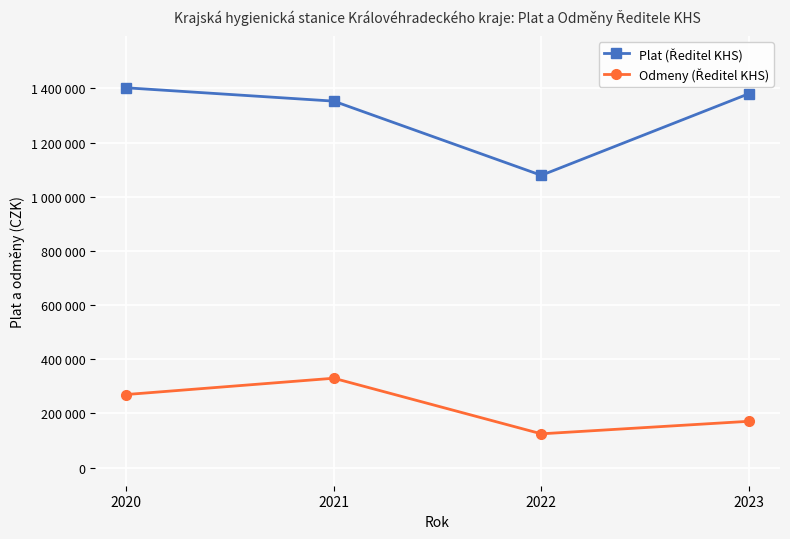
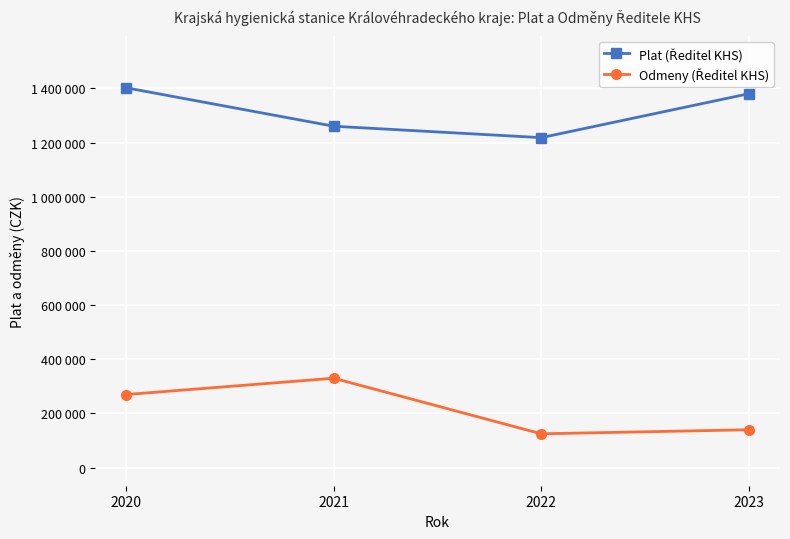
  {
    "Plat (Ředitel KHS)": {
      "2020": 1400000,
-     "2021": 1350000,
-     "2022": 1080000,
+     "2021": 1260000,
+     "2022": 1220000,
      "2023": 1380000
    },
    "Odmeny (Ředitel KHS)": {
      "2020": 270000,
      "2021": 330000,
      "2022": 130000,
-     "2023": 170000
+     "2023": 140000
    }
  }
